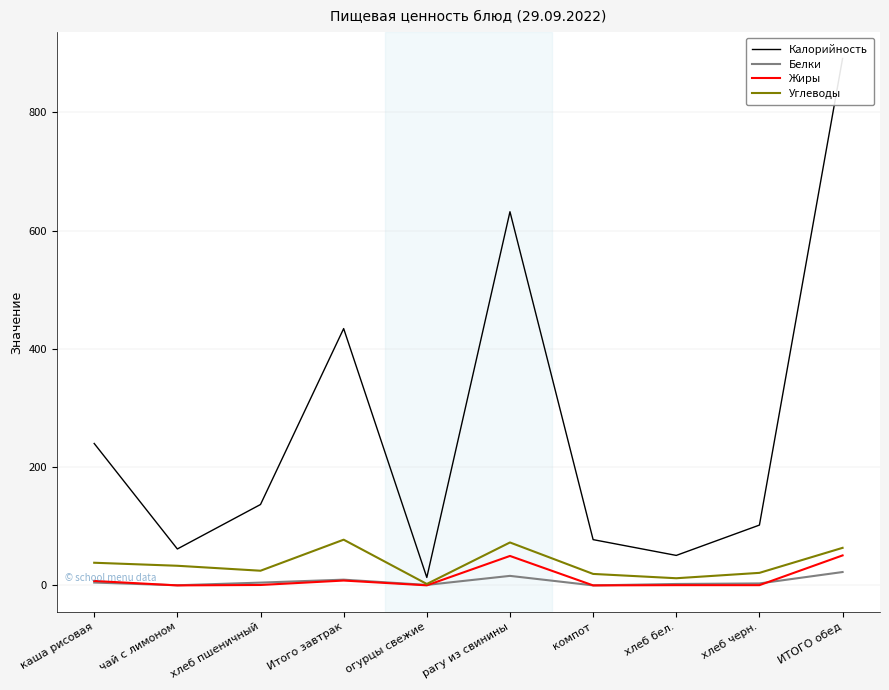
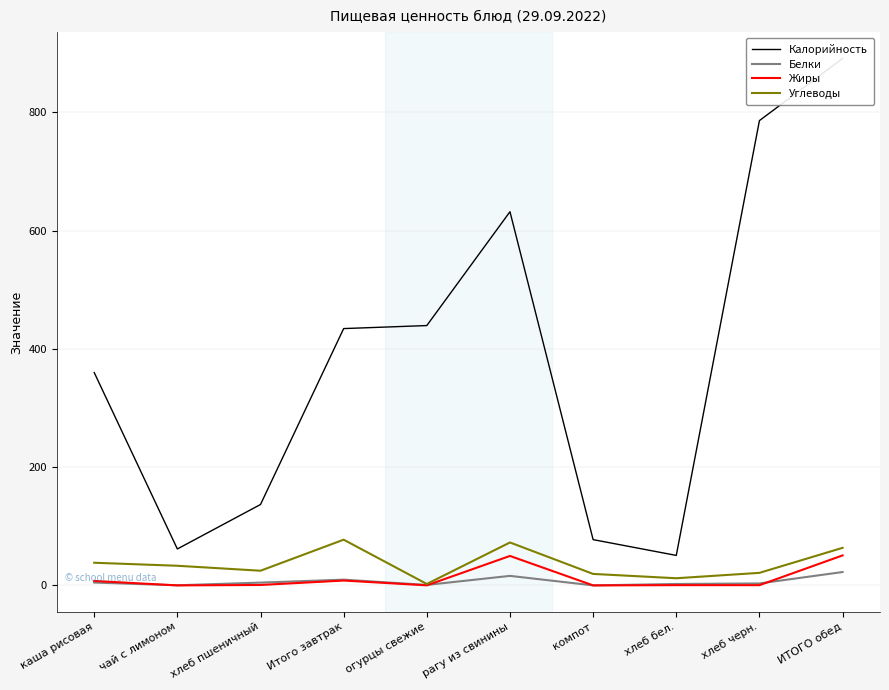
  {
    "Калорийность": {
-     "каша рисовая": 240,
+     "каша рисовая": 360,
      "чай с лимоном": 60,
      "хлеб пшеничный": 140,
      "Итого завтрак": 430,
-     "огурцы свежие": 10,
+     "огурцы свежие": 440,
      "рагу из свинины": 630,
      "компот": 80,
      "хлеб бел.": 50,
-     "хлеб черн.": 100
+     "хлеб черн.": 790
    },
    "Белки": {
      "рагу из свинины": 20,
      "ИТОГО обед": 20
    },
    "Жиры": {
      "рагу из свинины": 50,
      "ИТОГО обед": 50
    },
    "Углеводы": {
      "каша рисовая": 40,
      "чай с лимоном": 30,
      "хлеб пшеничный": 20,
      "Итого завтрак": 80,
      "рагу из свинины": 70,
      "компот": 20,
      "хлеб бел.": 10,
      "хлеб черн.": 20,
      "ИТОГО обед": 60
    }
  }
